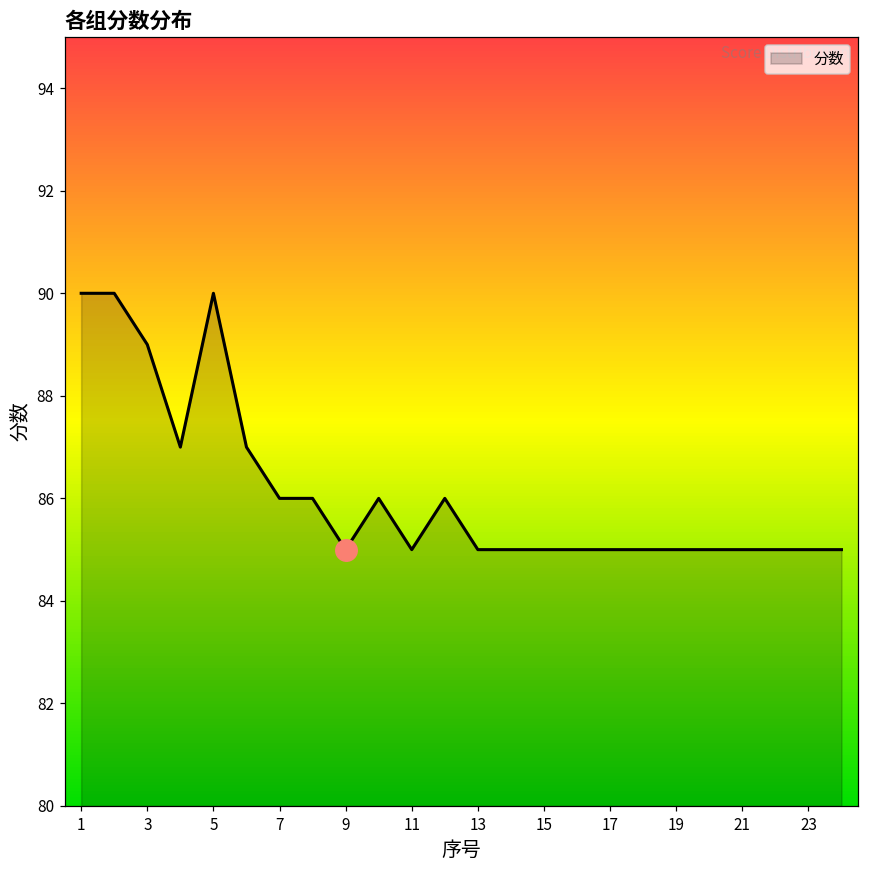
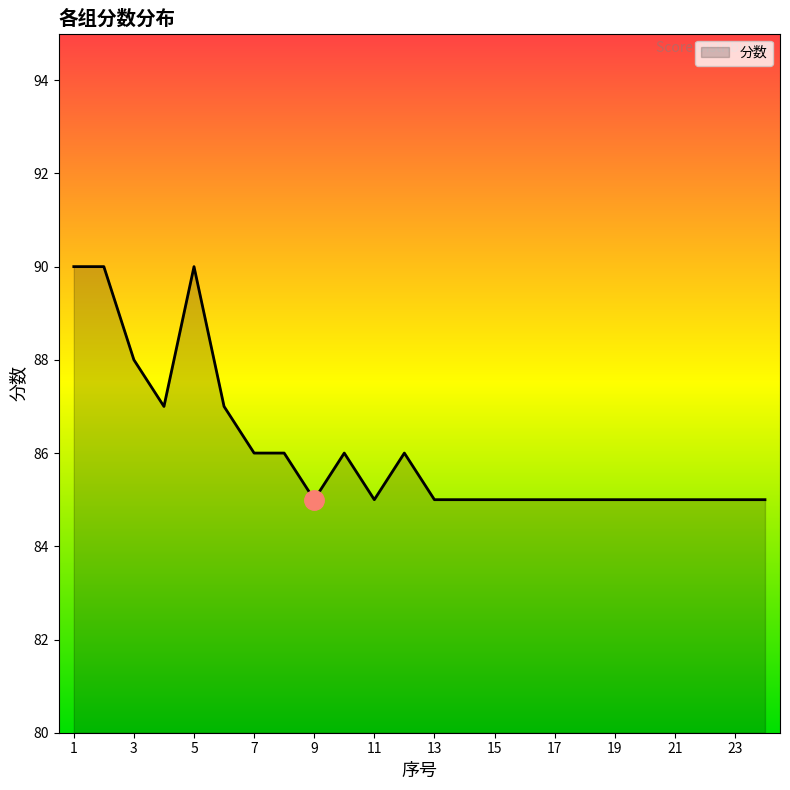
  {
    "分数": {
      "1": 90,
-     "3": 89,
+     "3": 88,
      "5": 90,
      "7": 86,
      "11": 85,
      "13": 85,
      "15": 85,
      "17": 85,
      "19": 85,
      "21": 85,
      "23": 85
    }
  }
